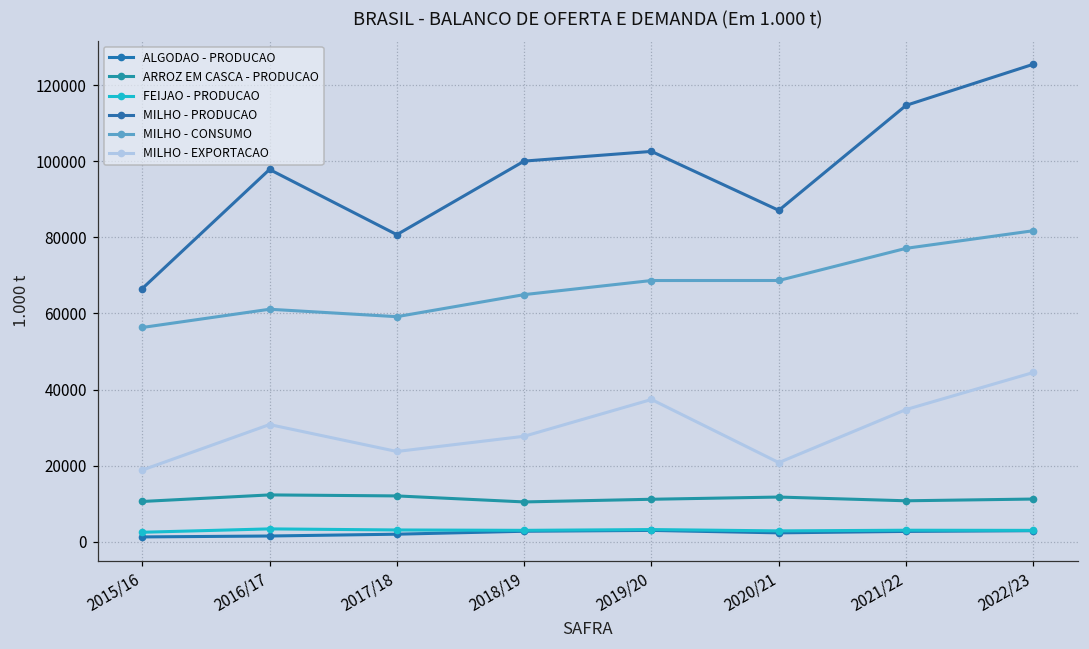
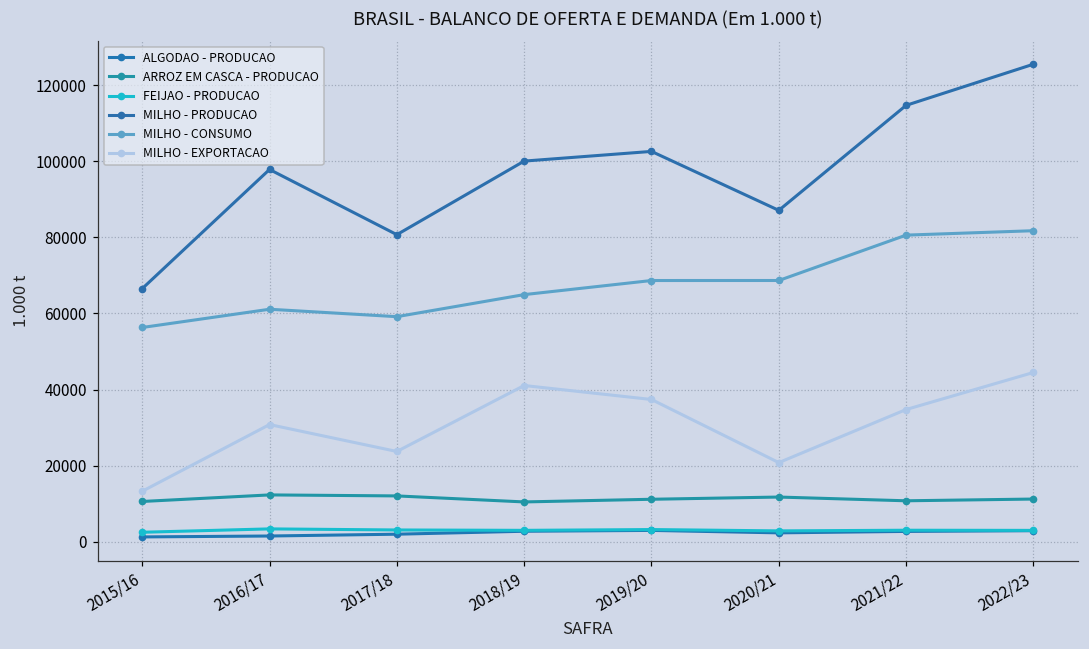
  {
    "MILHO - CONSUMO": {
      "2015/16": 56000,
      "2016/17": 61000,
      "2017/18": 59000,
      "2018/19": 65000,
      "2019/20": 69000,
      "2020/21": 69000,
-     "2021/22": 77000,
+     "2021/22": 81000,
      "2022/23": 82000
    },
    "MILHO - EXPORTACAO": {
-     "2015/16": 19000,
+     "2015/16": 13000,
      "2016/17": 31000,
      "2017/18": 24000,
-     "2018/19": 28000,
+     "2018/19": 41000,
      "2019/20": 37000,
      "2020/21": 21000,
      "2021/22": 35000,
      "2022/23": 45000
    }
  }
